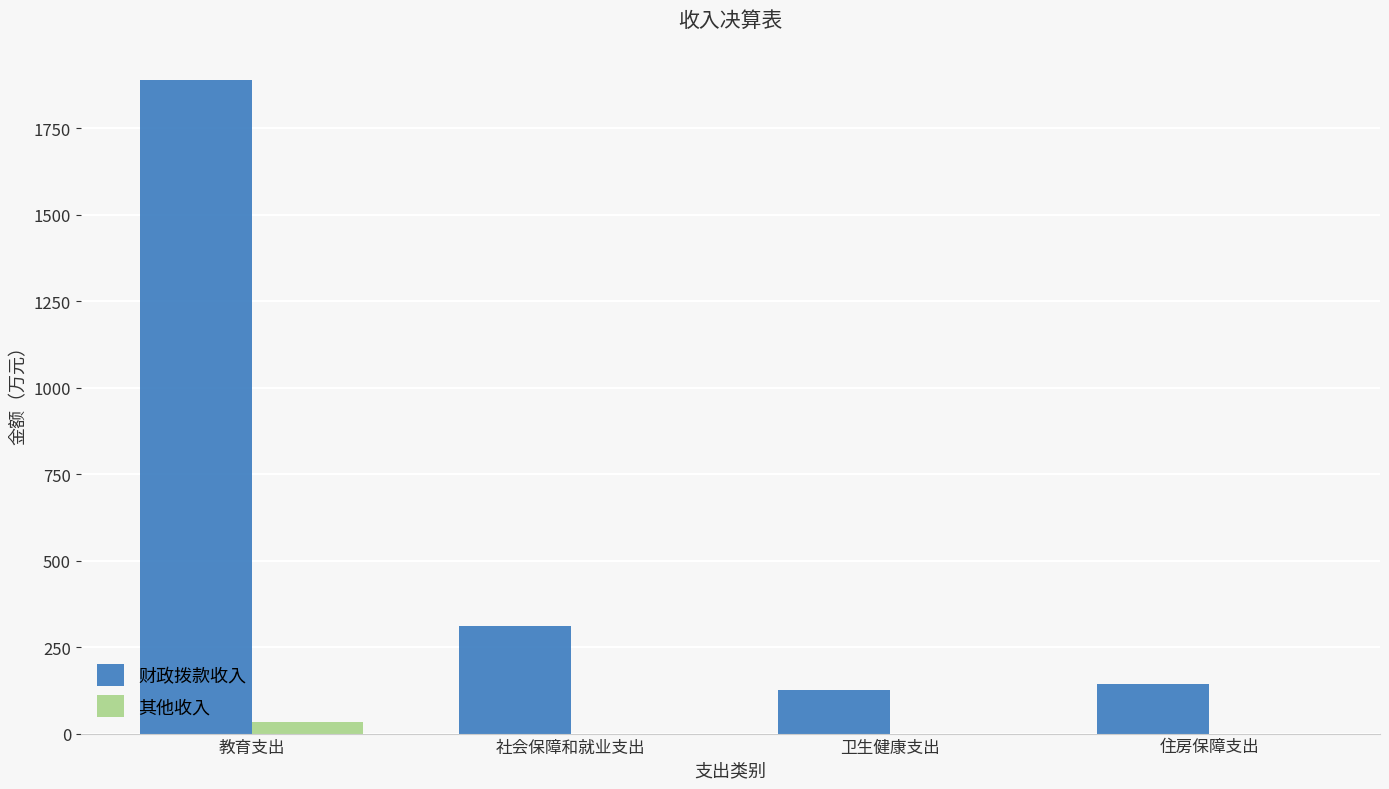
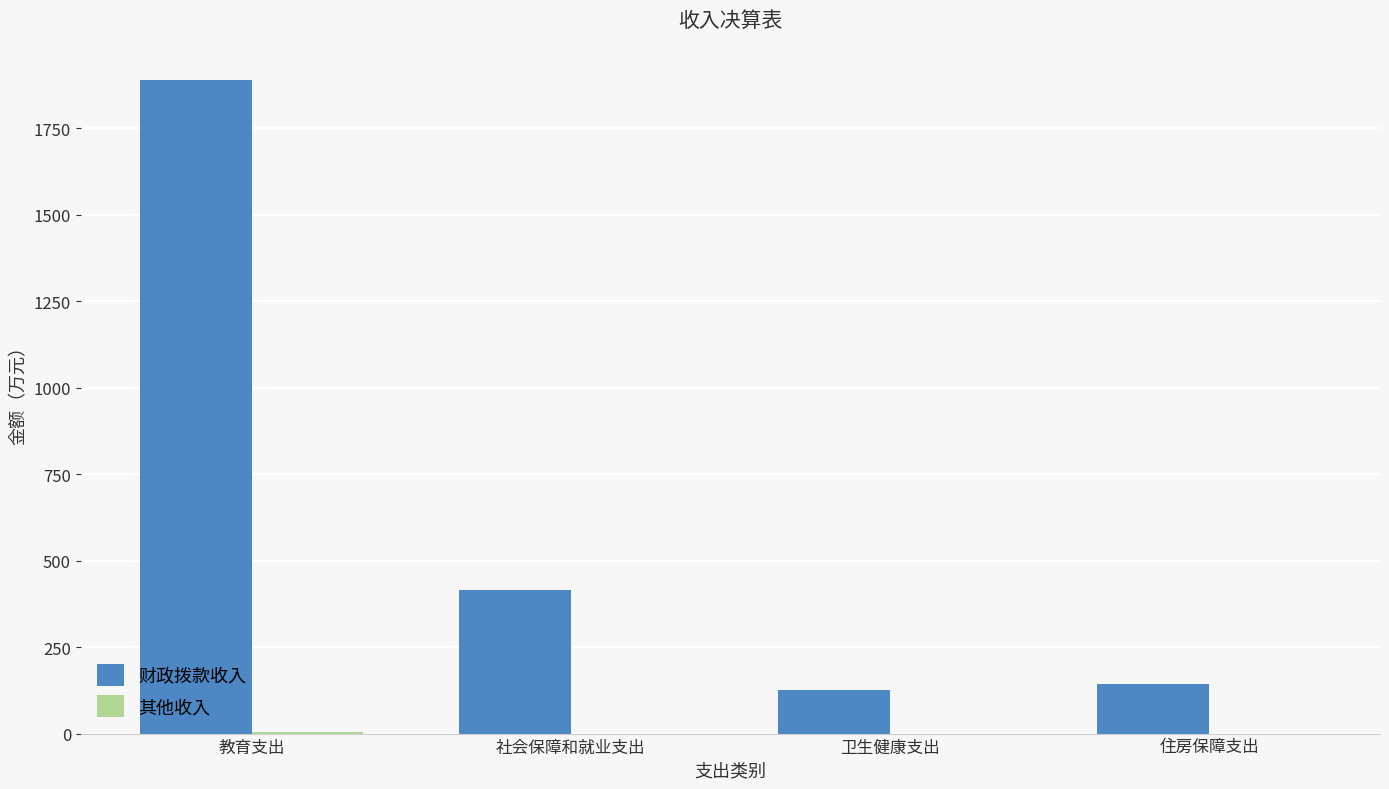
  {
    "财政拨款收入": {
      "教育支出": 1890,
-     "社会保障和就业支出": 310,
+     "社会保障和就业支出": 420,
      "卫生健康支出": 130,
      "住房保障支出": 140
    },
    "其他收入": {
-     "教育支出": 30,
+     "教育支出": 0,
      "社会保障和就业支出": 0,
      "卫生健康支出": 0,
      "住房保障支出": 0
    }
  }
